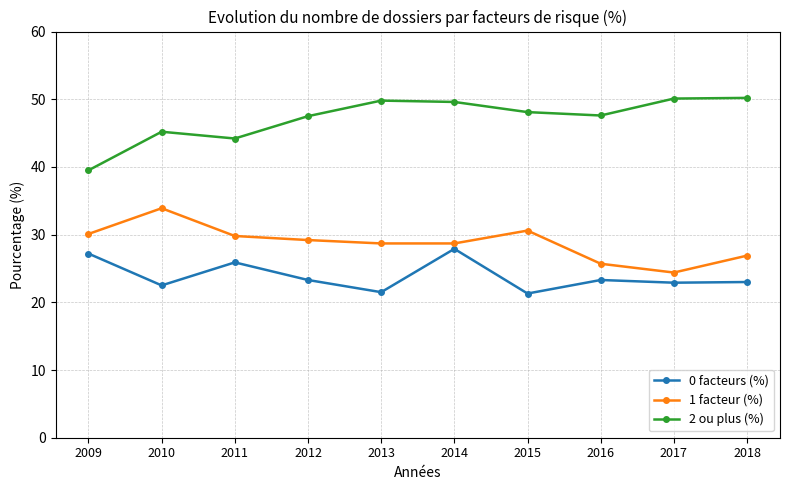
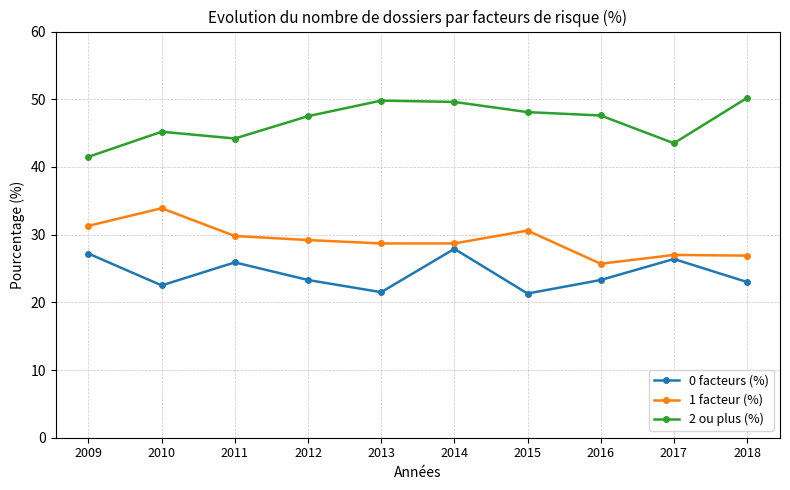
  {
    "0 facteurs (%)": {
      "2009": 27,
      "2010": 23,
      "2011": 26,
      "2012": 23,
      "2013": 22,
      "2014": 28,
      "2015": 21,
      "2016": 23,
-     "2017": 23,
+     "2017": 26,
      "2018": 23
    },
    "1 facteur (%)": {
-     "2009": 30,
+     "2009": 31,
      "2010": 34,
      "2011": 30,
      "2012": 29,
      "2013": 29,
      "2014": 29,
      "2015": 31,
      "2016": 26,
-     "2017": 24,
+     "2017": 27,
      "2018": 27
    },
    "2 ou plus (%)": {
-     "2009": 40,
+     "2009": 42,
      "2010": 45,
      "2011": 44,
      "2012": 48,
      "2013": 50,
      "2014": 50,
      "2015": 48,
      "2016": 48,
-     "2017": 50,
+     "2017": 44,
      "2018": 50
    }
  }
